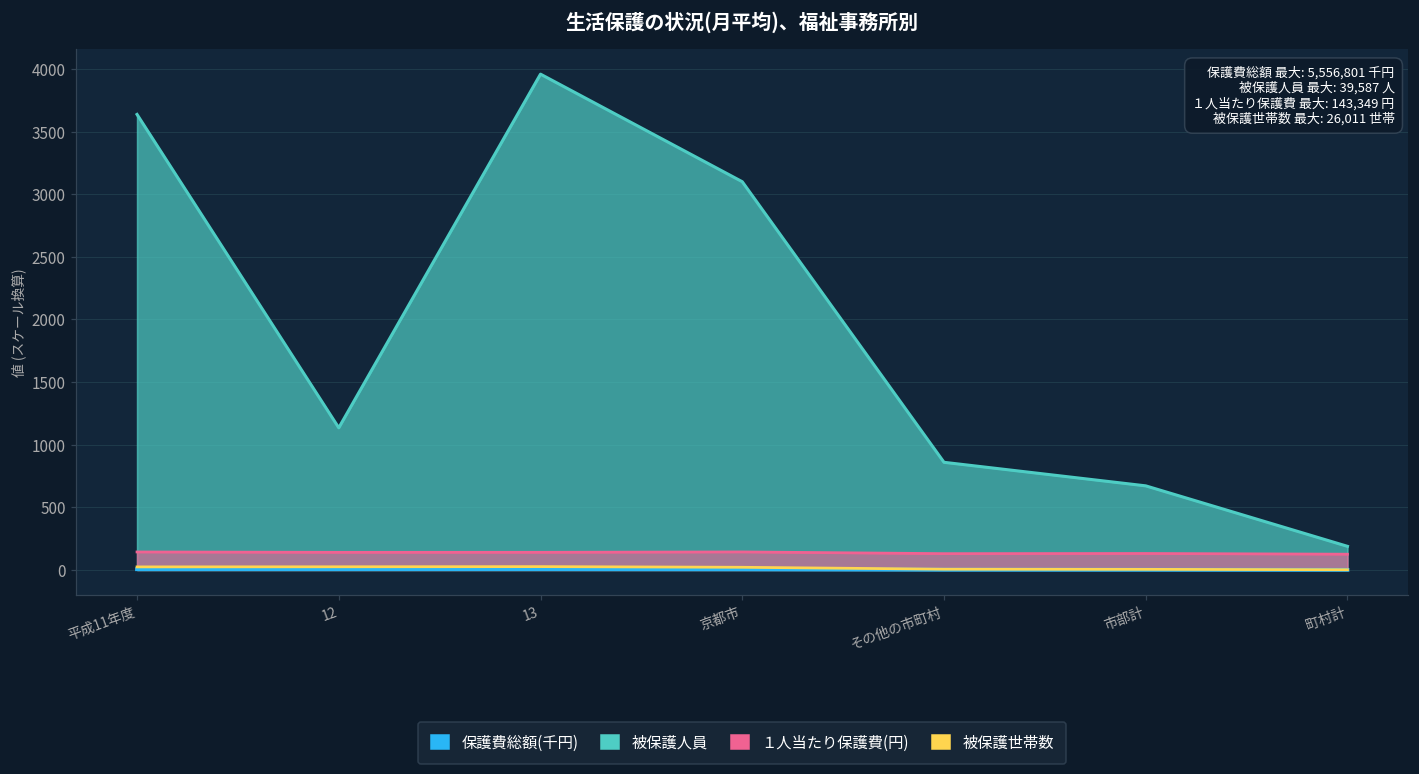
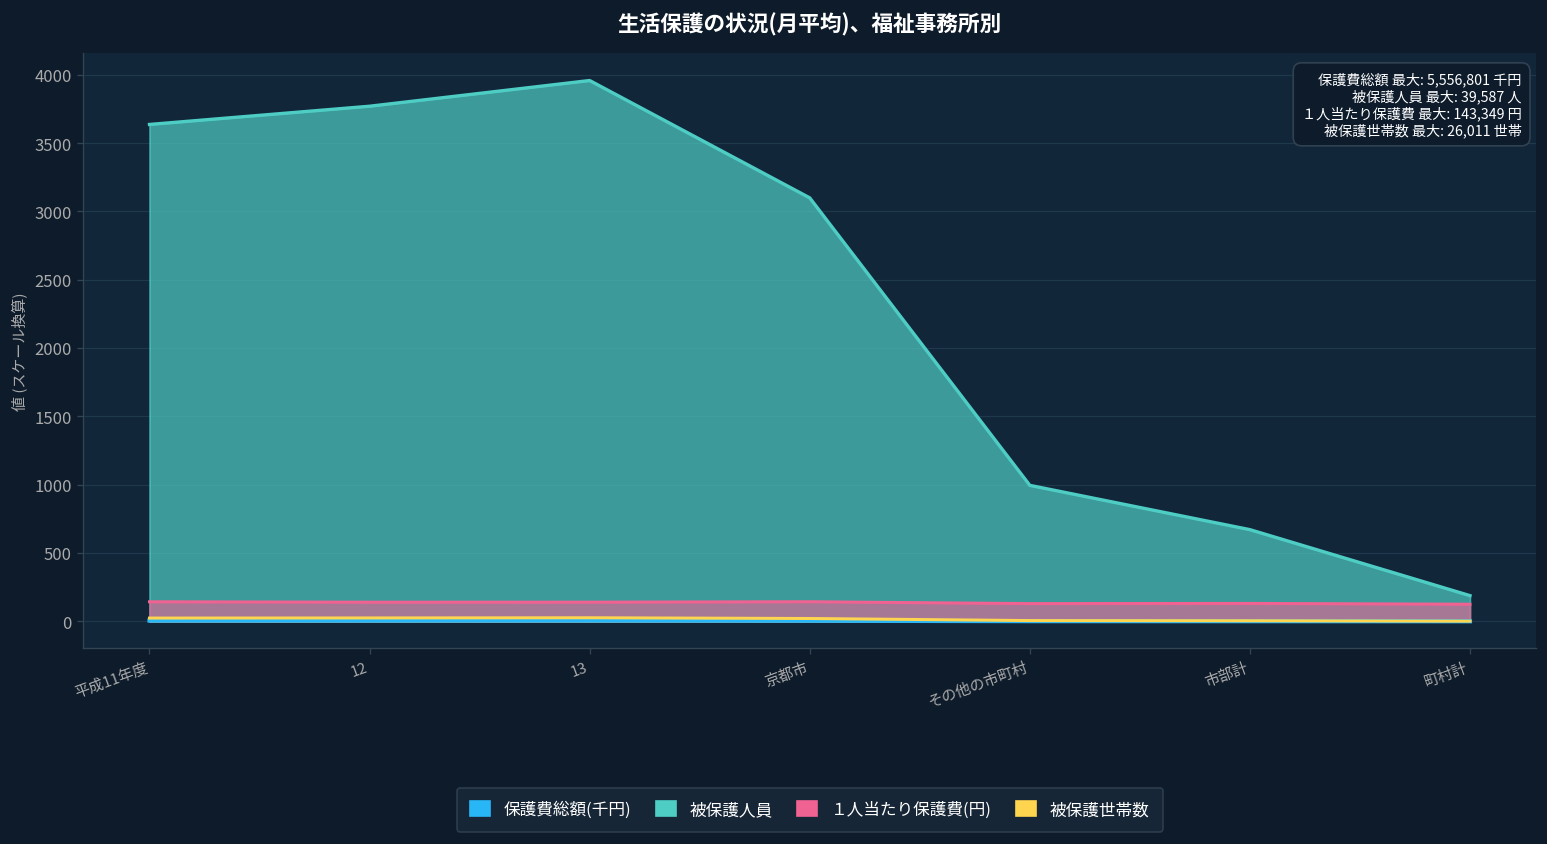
  {
    "被保護人員": {
      "平成11年度": 3640,
-     "12": 1130,
+     "12": 3770,
      "13": 3960,
      "京都市": 3100,
-     "その他の市町村": 860,
+     "その他の市町村": 1000,
      "市部計": 670,
      "町村計": 190
    },
    "１人当たり保護費(円)": {
      "平成11年度": 140,
      "12": 140,
      "13": 140,
      "京都市": 140,
      "その他の市町村": 130,
      "市部計": 130,
      "町村計": 130
    }
  }
